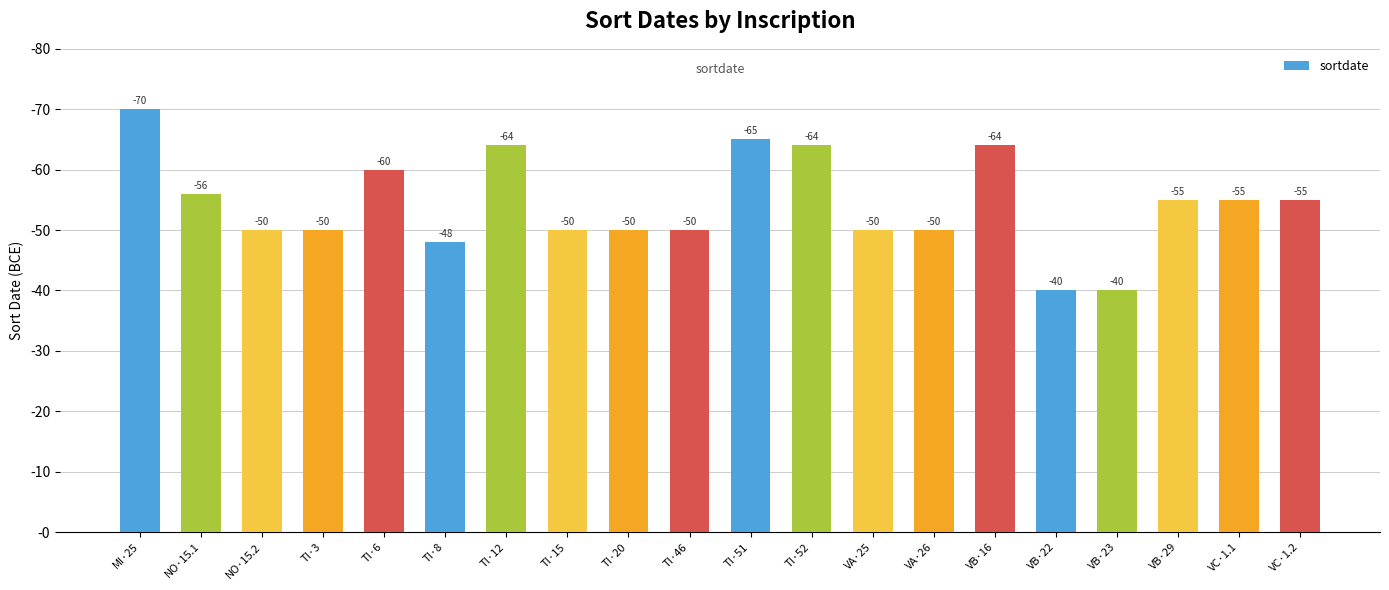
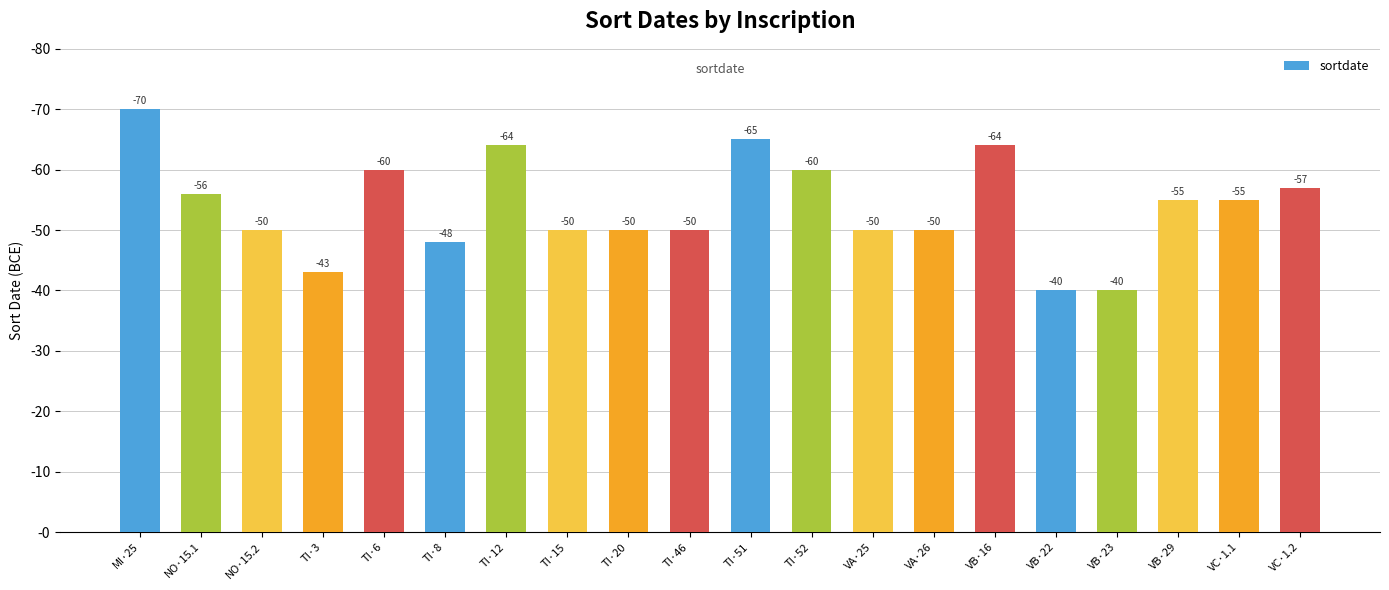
  {
-   "TI·3": -50,
-   "TI·52": -64,
-   "VC·1.2": -55
+   "TI·3": -43,
+   "TI·52": -60,
+   "VC·1.2": -57
  }
